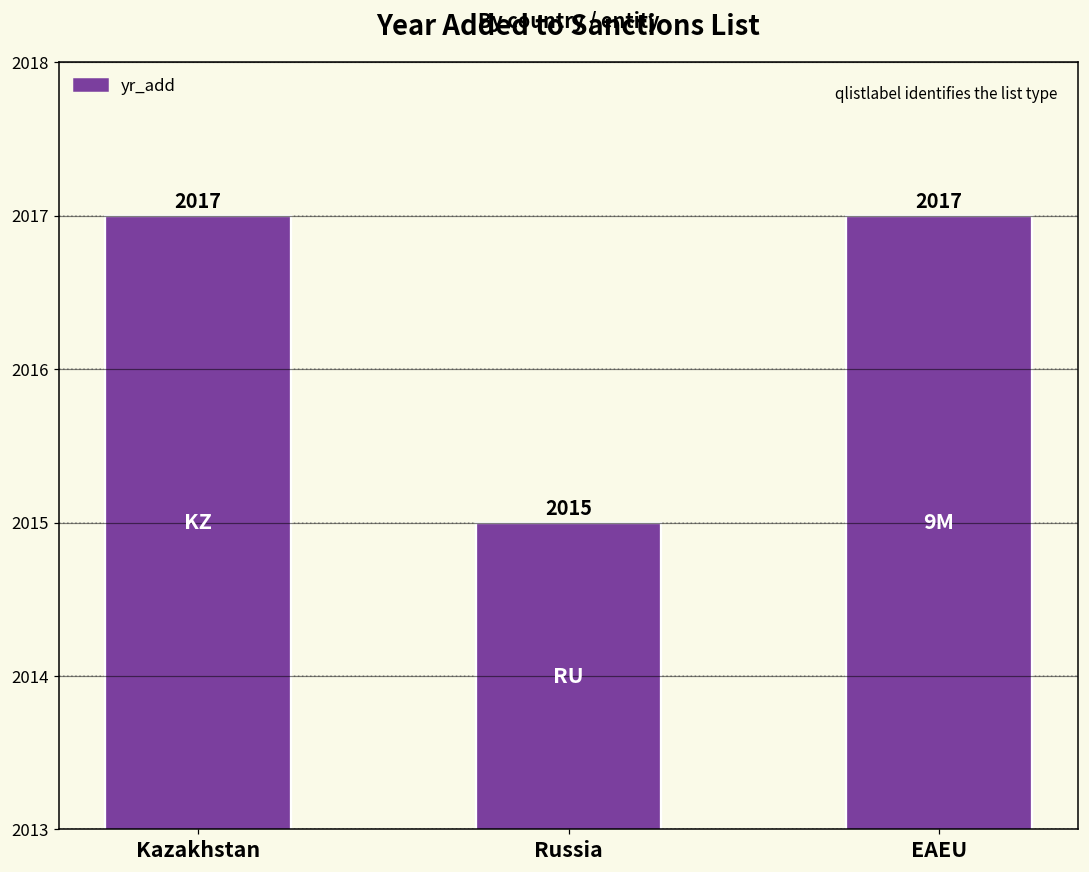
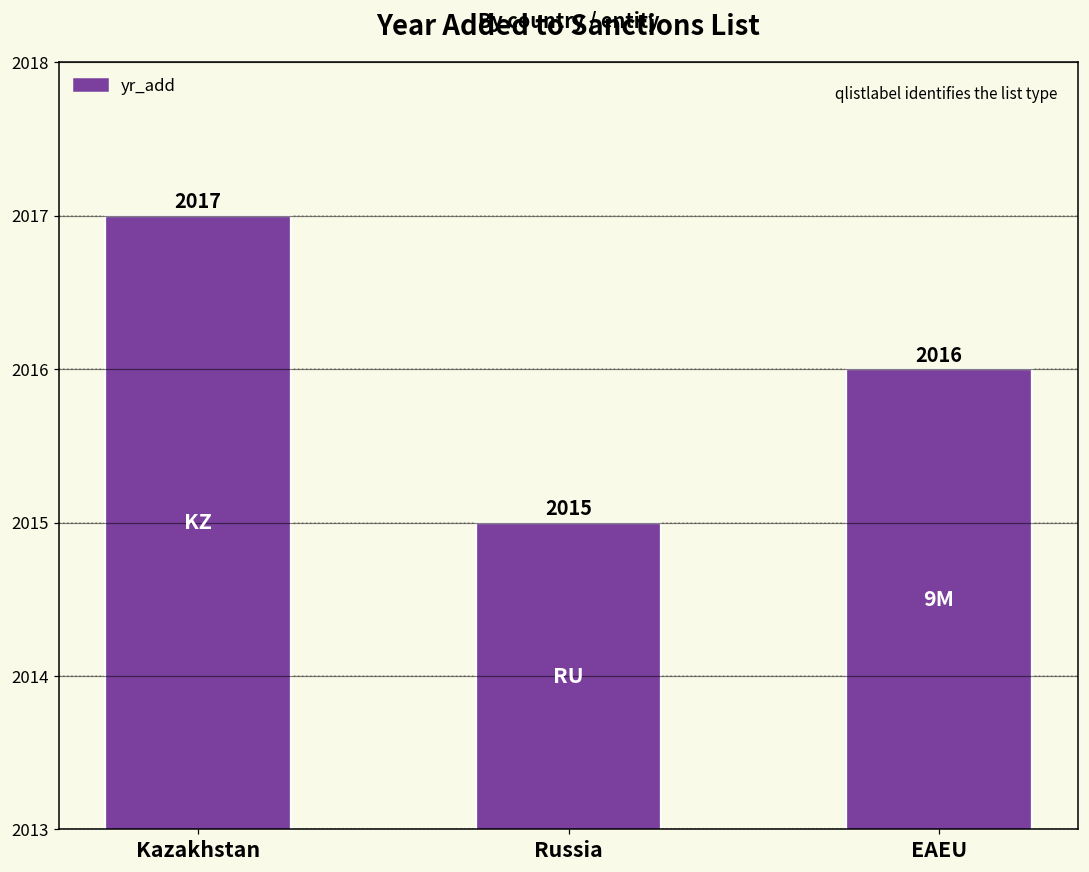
  {
    "Kazakhstan": 2017,
    "Russia": 2015,
-   "EAEU": 2017
+   "EAEU": 2016
  }
